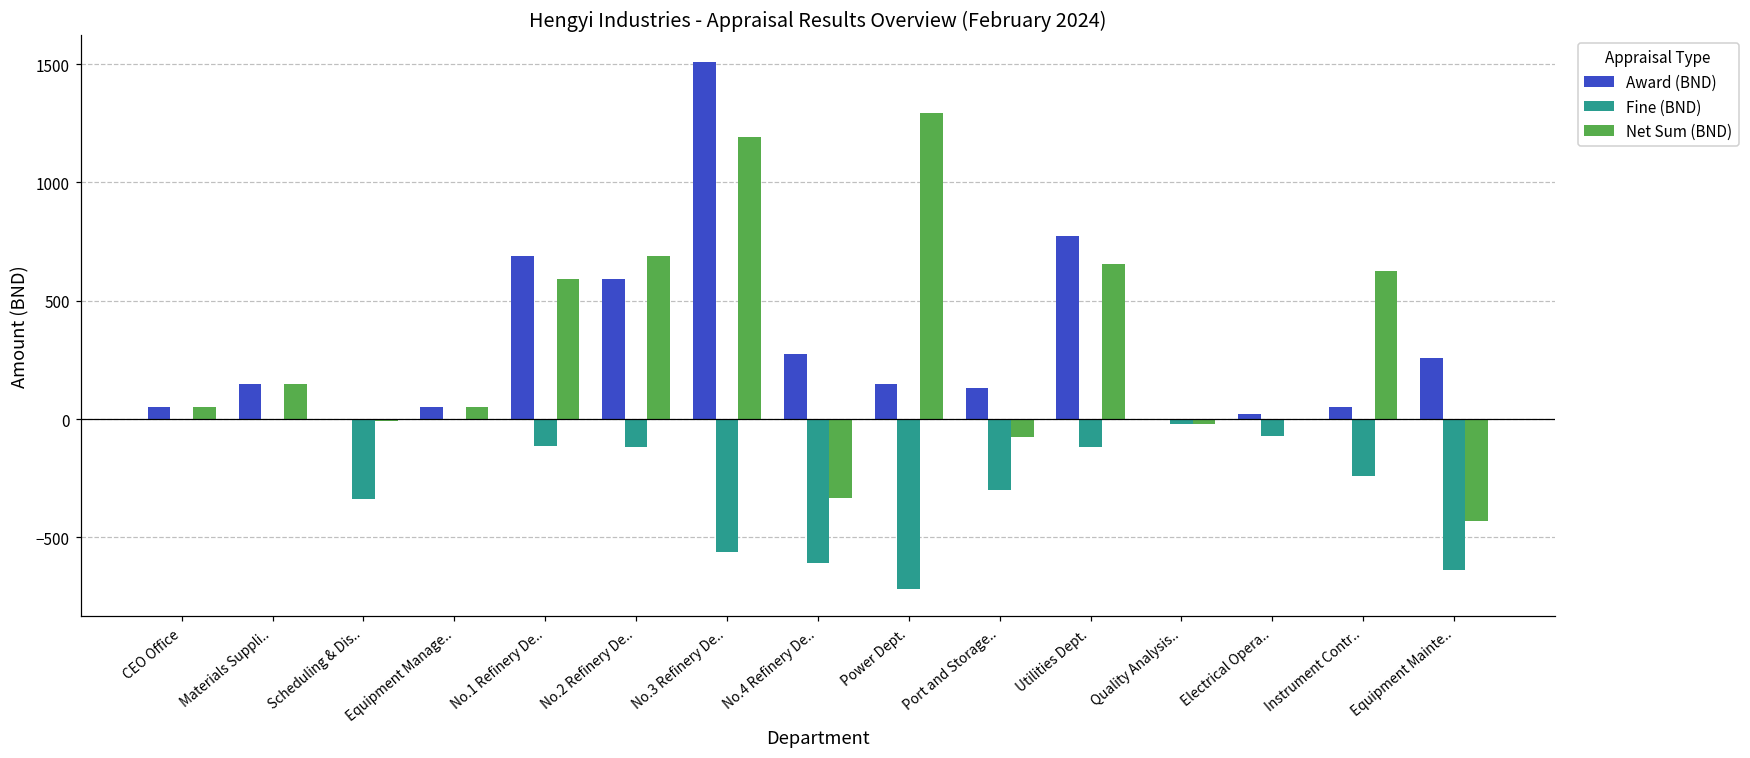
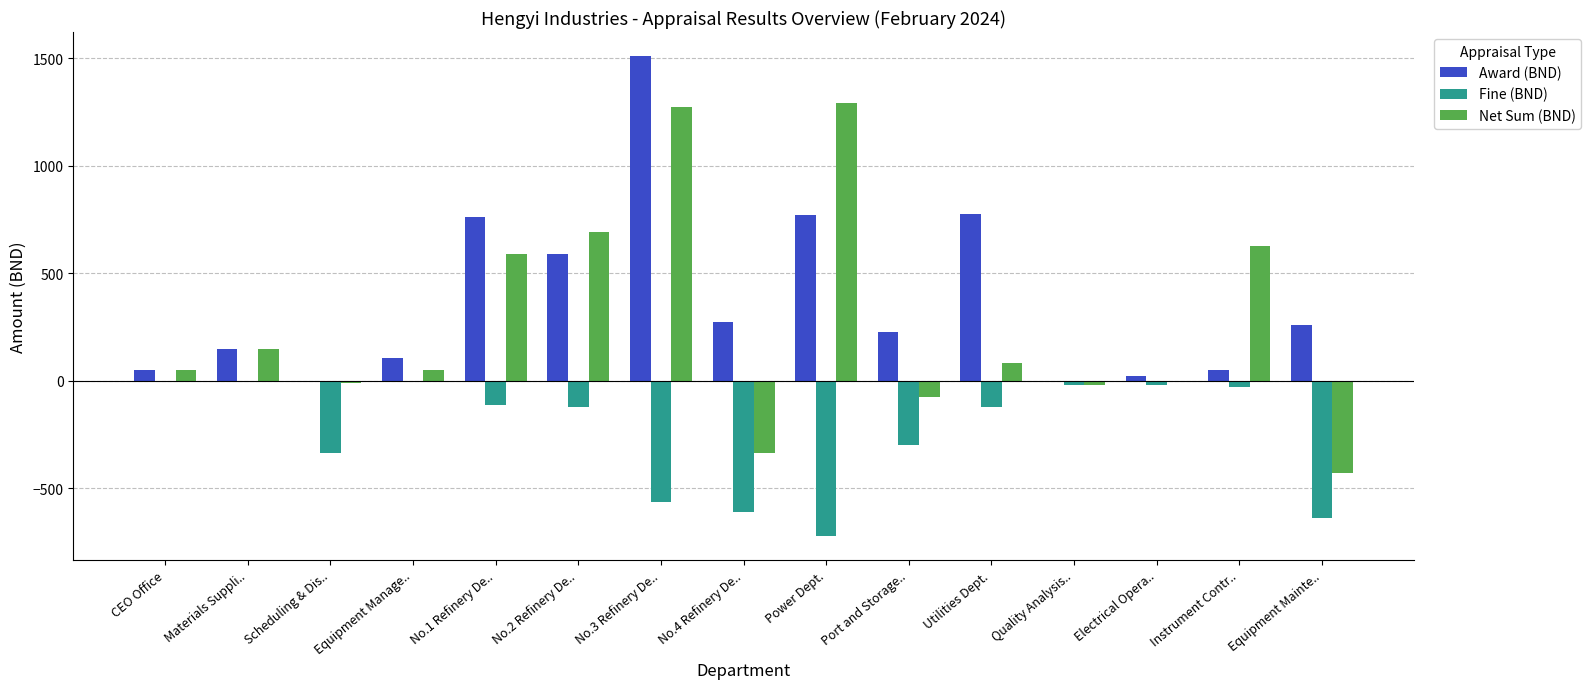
  {
    "Award (BND)": {
      "CEO Office": 50,
      "Materials Suppli..": 150,
      "Scheduling & Dis..": 0,
-     "Equipment Manage..": 50,
-     "No.1 Refinery De..": 690,
+     "Equipment Manage..": 110,
+     "No.1 Refinery De..": 760,
      "No.2 Refinery De..": 590,
      "No.3 Refinery De..": 1510,
      "No.4 Refinery De..": 280,
-     "Power Dept.": 150,
-     "Port and Storage..": 130,
+     "Power Dept.": 770,
+     "Port and Storage..": 230,
      "Utilities Dept.": 780,
      "Quality Analysis..": 0,
      "Electrical Opera..": 20,
      "Instrument Contr..": 50,
      "Equipment Mainte..": 260
    },
    "Fine (BND)": {
      "CEO Office": 0,
      "Materials Suppli..": 0,
      "Scheduling & Dis..": -340,
      "Equipment Manage..": 0,
      "No.1 Refinery De..": -110,
      "No.2 Refinery De..": -120,
      "No.3 Refinery De..": -560,
      "No.4 Refinery De..": -610,
      "Power Dept.": -720,
      "Port and Storage..": -300,
      "Utilities Dept.": -120,
      "Quality Analysis..": -20,
-     "Electrical Opera..": -70,
-     "Instrument Contr..": -240,
+     "Electrical Opera..": -20,
+     "Instrument Contr..": -30,
      "Equipment Mainte..": -640
    },
    "Net Sum (BND)": {
      "CEO Office": 50,
      "Materials Suppli..": 150,
      "Equipment Manage..": 50,
      "No.1 Refinery De..": 590,
      "No.2 Refinery De..": 690,
-     "No.3 Refinery De..": 1190,
+     "No.3 Refinery De..": 1270,
      "No.4 Refinery De..": -340,
      "Power Dept.": 1290,
      "Port and Storage..": -80,
-     "Utilities Dept.": 660,
+     "Utilities Dept.": 80,
      "Quality Analysis..": -20,
      "Electrical Opera..": 0,
      "Instrument Contr..": 630,
      "Equipment Mainte..": -430
    }
  }
